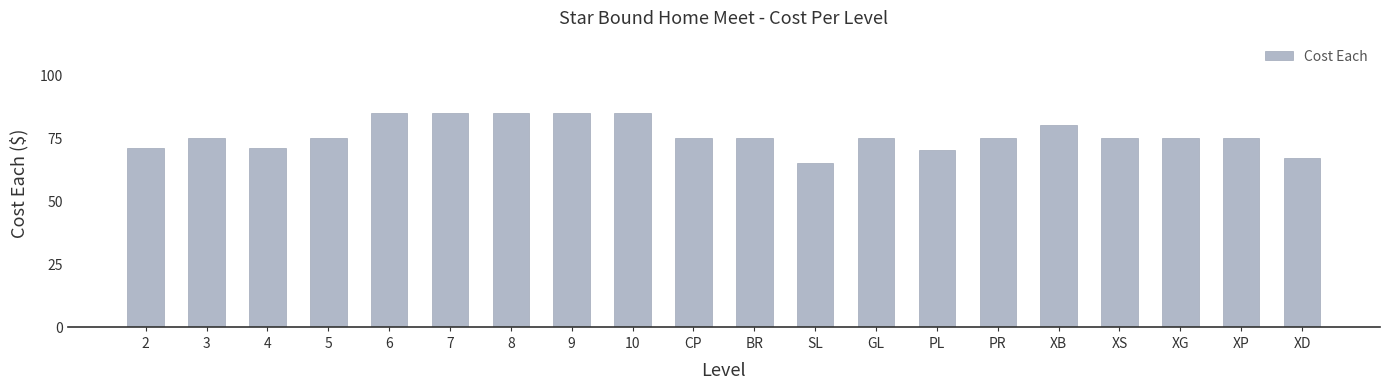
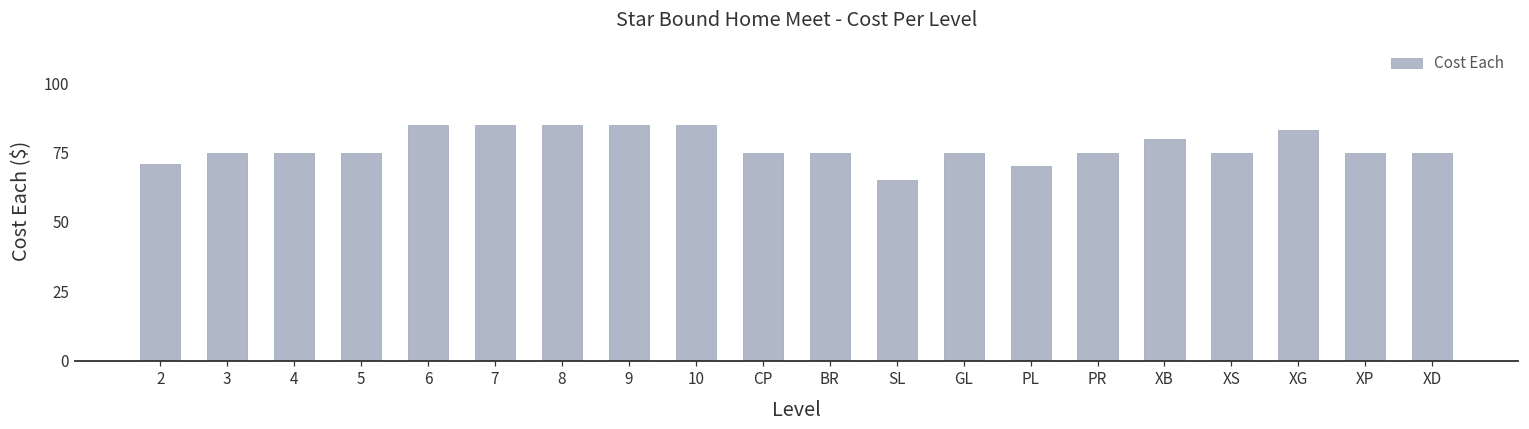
  {
    "2": 71,
    "3": 75,
-   "4": 71,
+   "4": 75,
    "5": 75,
    "6": 85,
    "7": 85,
    "8": 85,
    "9": 85,
    "10": 85,
    "CP": 75,
    "BR": 75,
    "SL": 65,
    "GL": 75,
    "PL": 70,
    "PR": 75,
    "XB": 80,
    "XS": 75,
-   "XG": 75,
+   "XG": 83,
    "XP": 75,
-   "XD": 67
+   "XD": 75
  }
